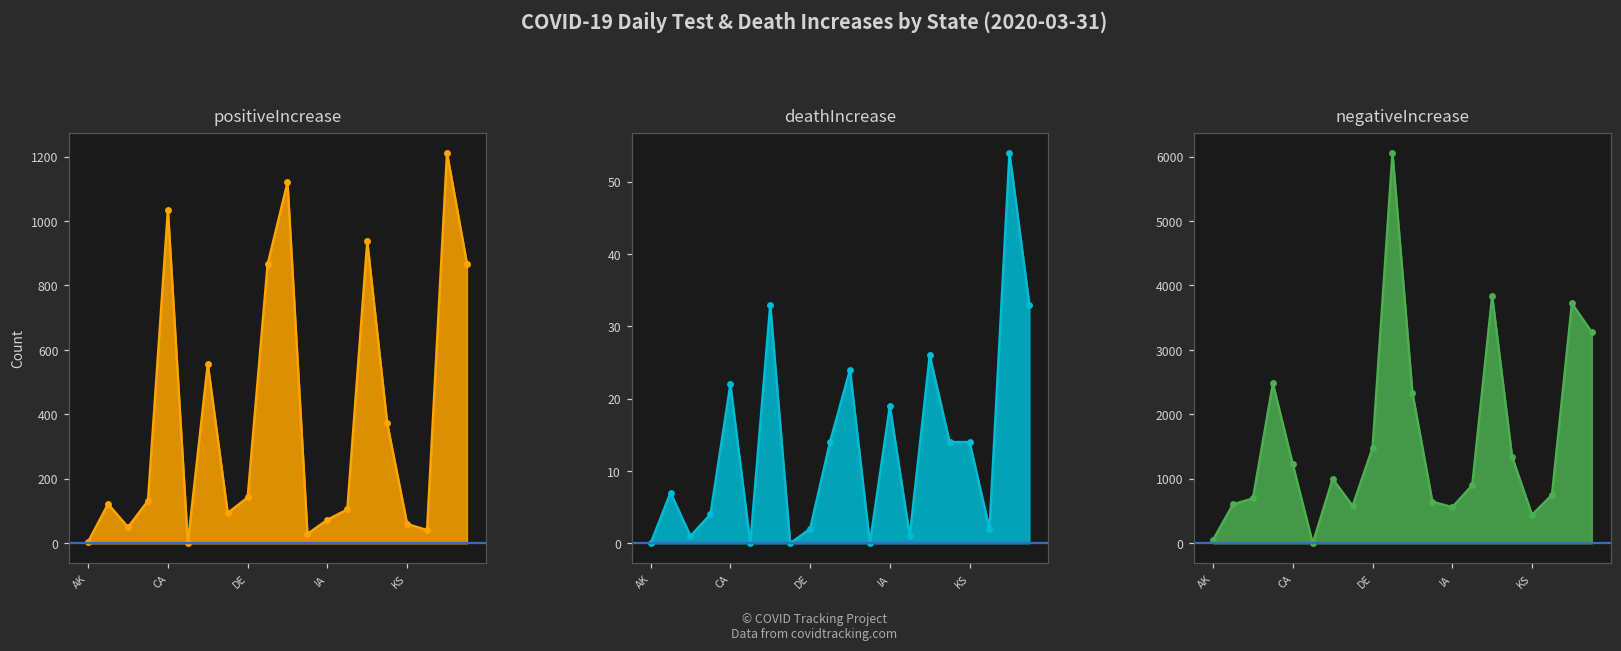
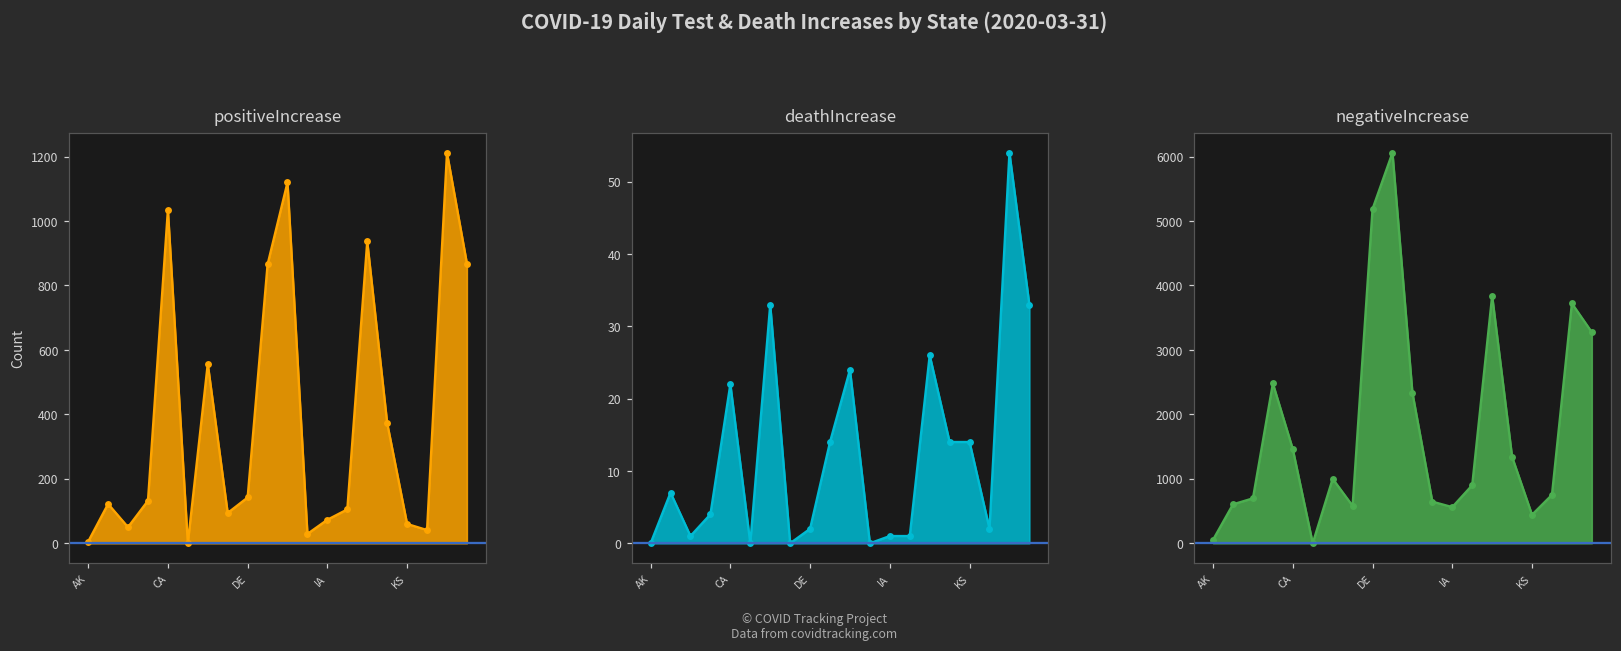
  {
    "positiveIncrease": {
      "AK": 10,
      "CA": 1040,
      "DE": 140,
      "IA": 70,
      "KS": 60
    },
    "deathIncrease": {
      "AK": 0,
      "CA": 22,
      "DE": 2,
-     "IA": 19,
+     "IA": 1,
      "KS": 14
    },
    "negativeIncrease": {
      "AK": 100,
-     "CA": 1200,
-     "DE": 1500,
+     "CA": 1500,
+     "DE": 5200,
      "IA": 600,
      "KS": 400
    }
  }
